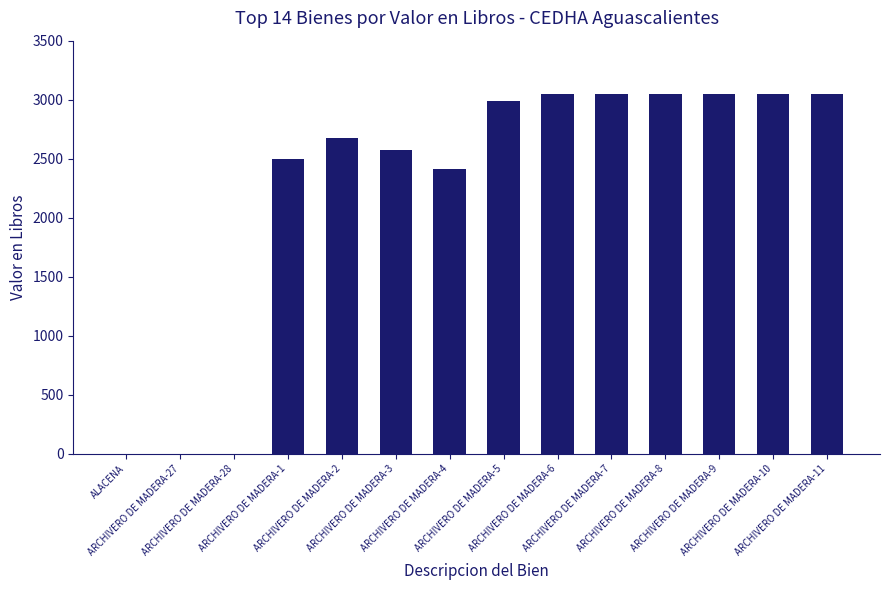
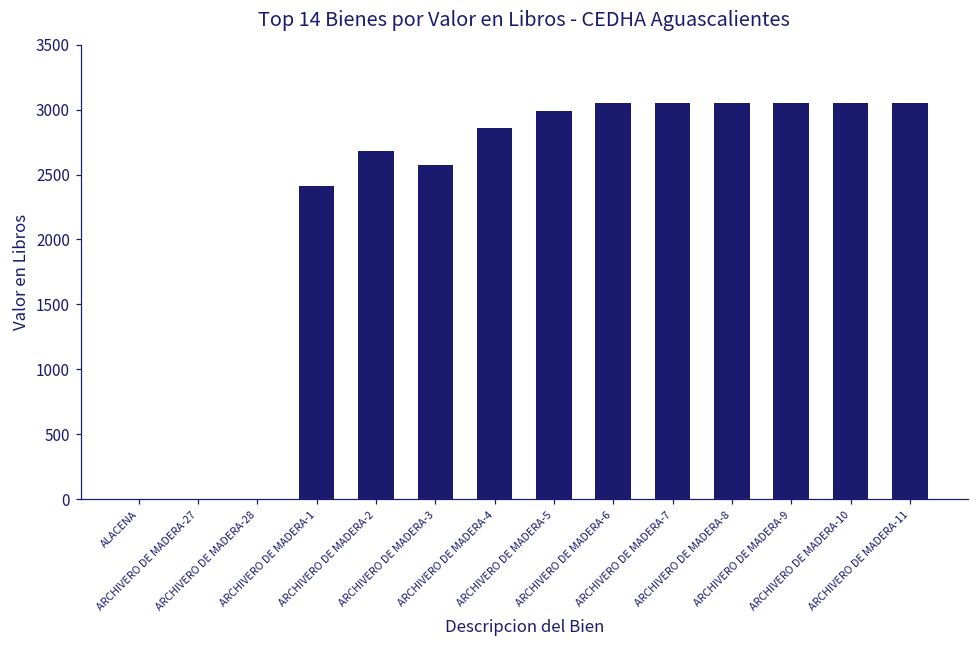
  {
    "ALACENA": 0,
    "ARCHIVERO DE MADERA-27": 0,
    "ARCHIVERO DE MADERA-28": 0,
-   "ARCHIVERO DE MADERA-1": 2500,
+   "ARCHIVERO DE MADERA-1": 2420,
    "ARCHIVERO DE MADERA-2": 2680,
    "ARCHIVERO DE MADERA-3": 2580,
-   "ARCHIVERO DE MADERA-4": 2420,
+   "ARCHIVERO DE MADERA-4": 2860,
    "ARCHIVERO DE MADERA-5": 2990,
    "ARCHIVERO DE MADERA-6": 3050,
    "ARCHIVERO DE MADERA-7": 3050,
    "ARCHIVERO DE MADERA-8": 3050,
    "ARCHIVERO DE MADERA-9": 3050,
    "ARCHIVERO DE MADERA-10": 3050,
    "ARCHIVERO DE MADERA-11": 3050
  }
